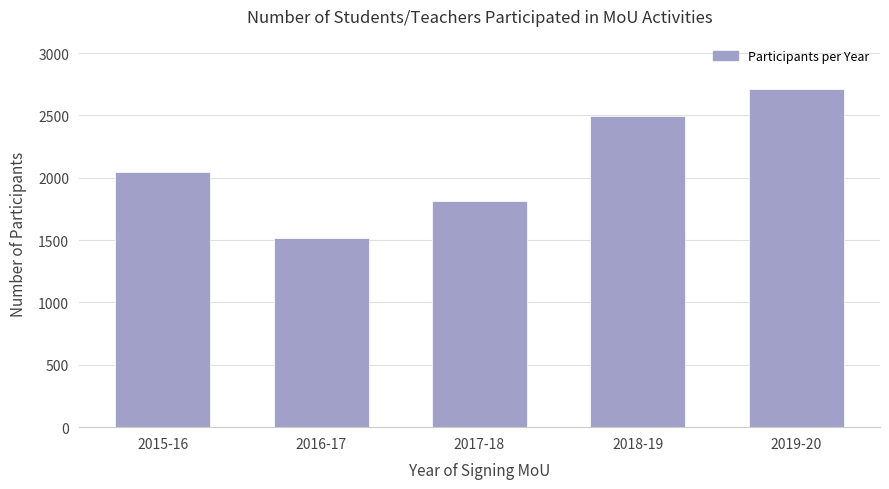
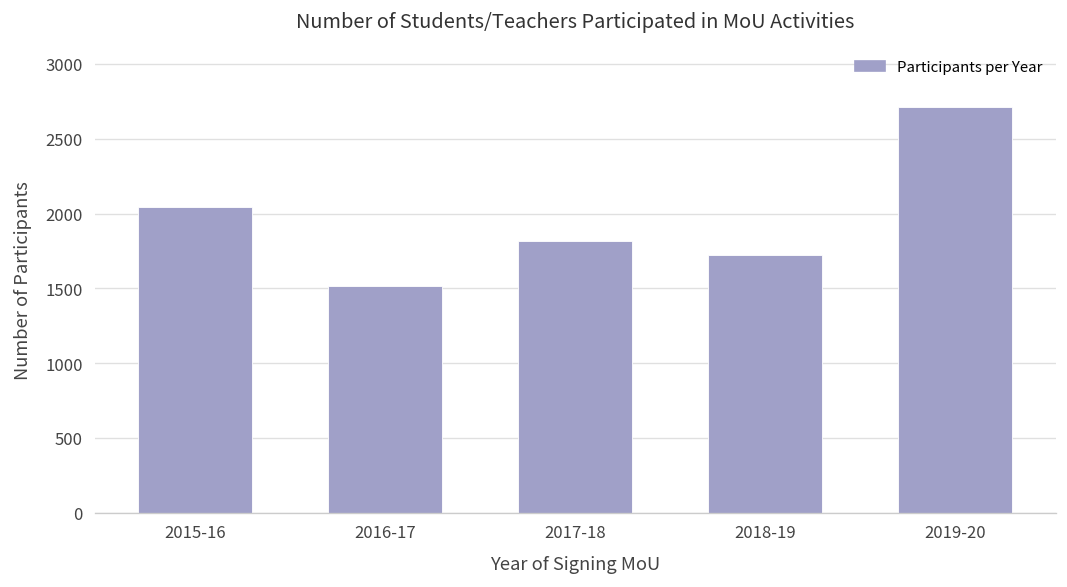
  {
    "2015-16": 2050,
    "2016-17": 1520,
    "2017-18": 1810,
-   "2018-19": 2490,
+   "2018-19": 1730,
    "2019-20": 2710
  }
